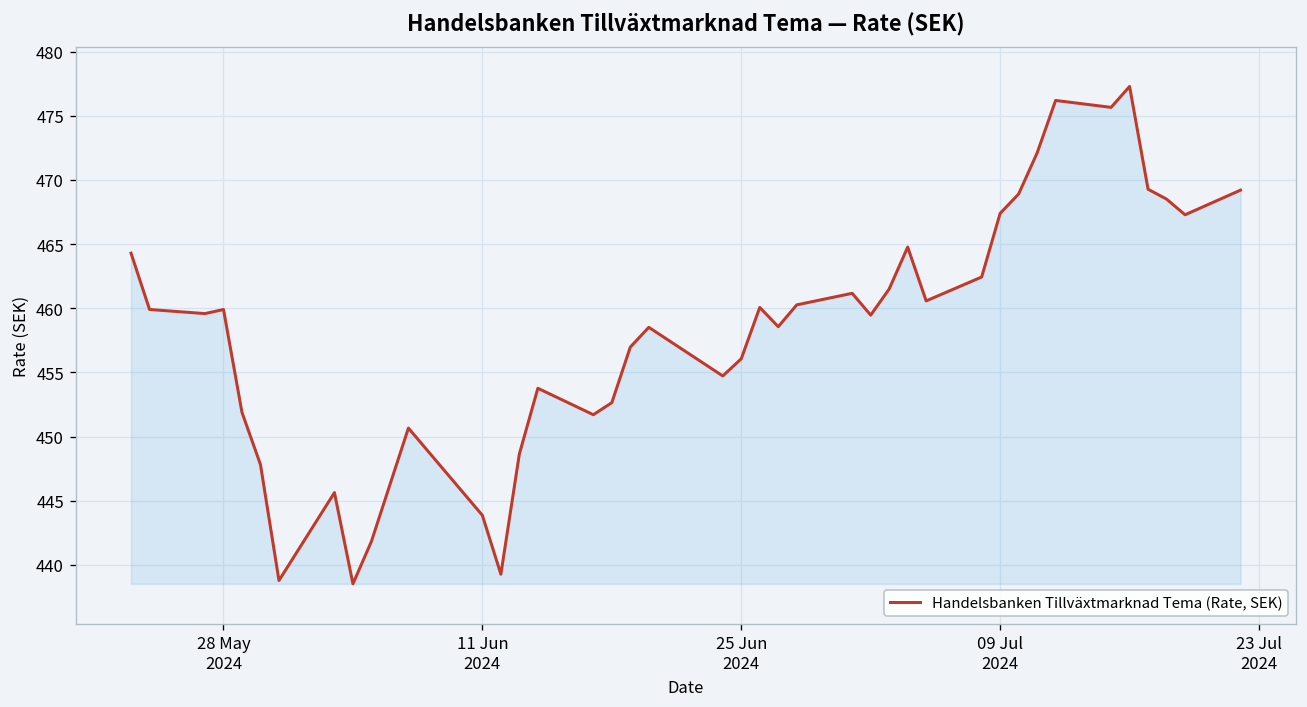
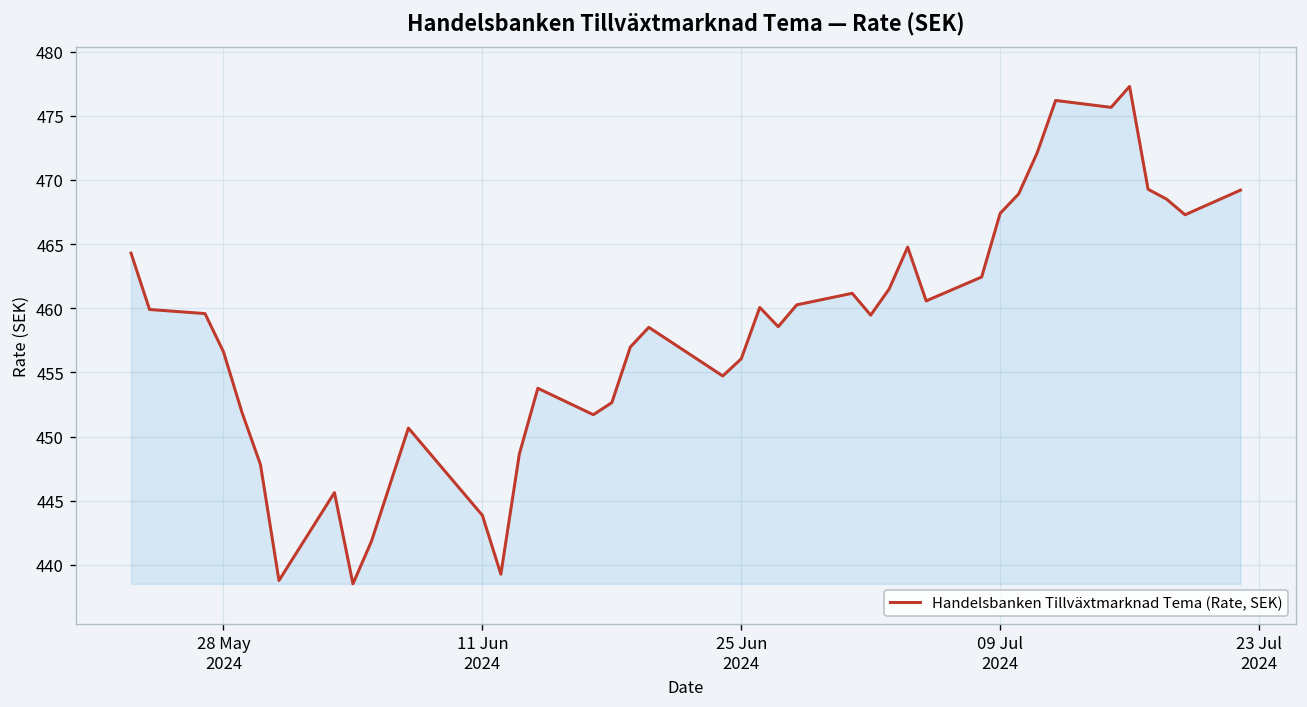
  {
-   "28 May 2024": 459.9,
+   "28 May 2024": 456.6,
    "11 Jun 2024": 443.9,
    "25 Jun 2024": 456.1,
    "09 Jul 2024": 467.4
  }
